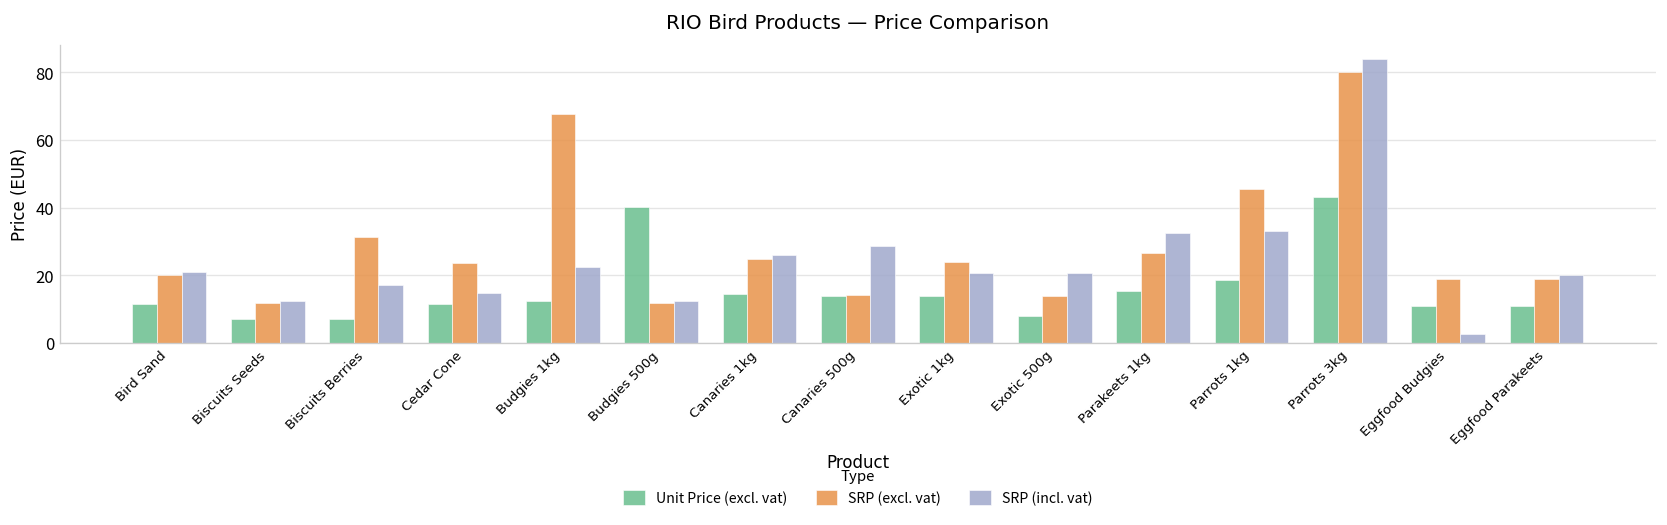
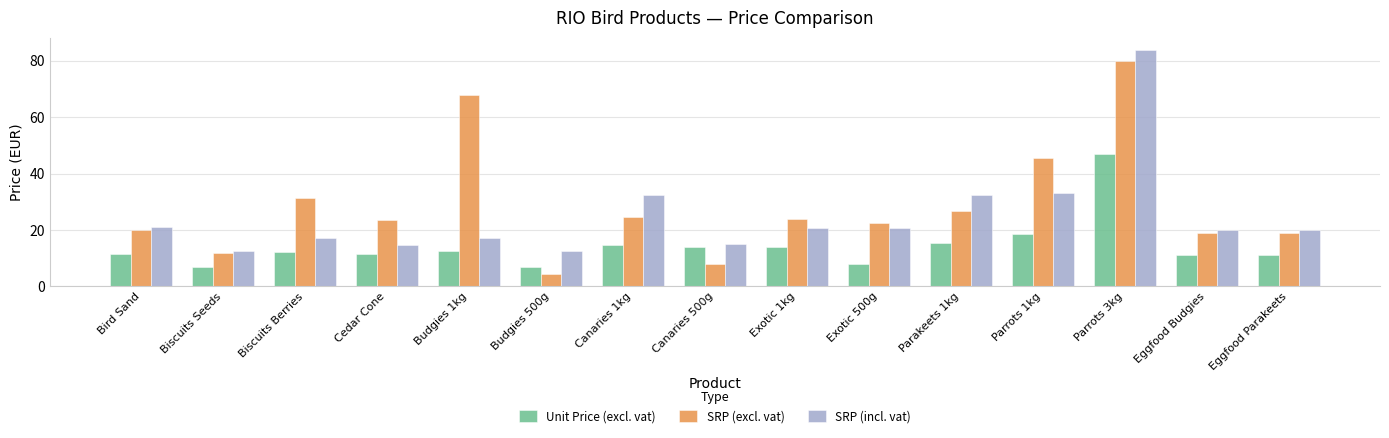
  {
    "Unit Price (excl. vat)": {
      "Bird Sand": 12,
      "Biscuits Seeds": 7,
-     "Biscuits Berries": 7,
+     "Biscuits Berries": 12,
      "Cedar Cone": 12,
      "Budgies 1kg": 13,
-     "Budgies 500g": 40,
+     "Budgies 500g": 7,
      "Canaries 1kg": 15,
      "Canaries 500g": 14,
      "Exotic 1kg": 14,
      "Exotic 500g": 8,
      "Parakeets 1kg": 16,
      "Parrots 1kg": 19,
-     "Parrots 3kg": 43,
+     "Parrots 3kg": 47,
      "Eggfood Budgies": 11,
      "Eggfood Parakeets": 11
    },
    "SRP (excl. vat)": {
      "Bird Sand": 20,
      "Biscuits Seeds": 12,
      "Biscuits Berries": 31,
      "Cedar Cone": 24,
      "Budgies 1kg": 68,
-     "Budgies 500g": 12,
+     "Budgies 500g": 4,
      "Canaries 1kg": 25,
-     "Canaries 500g": 14,
+     "Canaries 500g": 8,
      "Exotic 1kg": 24,
-     "Exotic 500g": 14,
+     "Exotic 500g": 22,
      "Parakeets 1kg": 27,
      "Parrots 1kg": 45,
      "Parrots 3kg": 80,
      "Eggfood Budgies": 19,
      "Eggfood Parakeets": 19
    },
    "SRP (incl. vat)": {
      "Bird Sand": 21,
      "Biscuits Seeds": 13,
      "Biscuits Berries": 17,
      "Cedar Cone": 15,
-     "Budgies 1kg": 23,
+     "Budgies 1kg": 17,
      "Budgies 500g": 13,
-     "Canaries 1kg": 26,
-     "Canaries 500g": 29,
+     "Canaries 1kg": 32,
+     "Canaries 500g": 15,
      "Exotic 1kg": 21,
      "Exotic 500g": 21,
      "Parakeets 1kg": 33,
      "Parrots 1kg": 33,
      "Parrots 3kg": 84,
-     "Eggfood Budgies": 3,
+     "Eggfood Budgies": 20,
      "Eggfood Parakeets": 20
    }
  }
